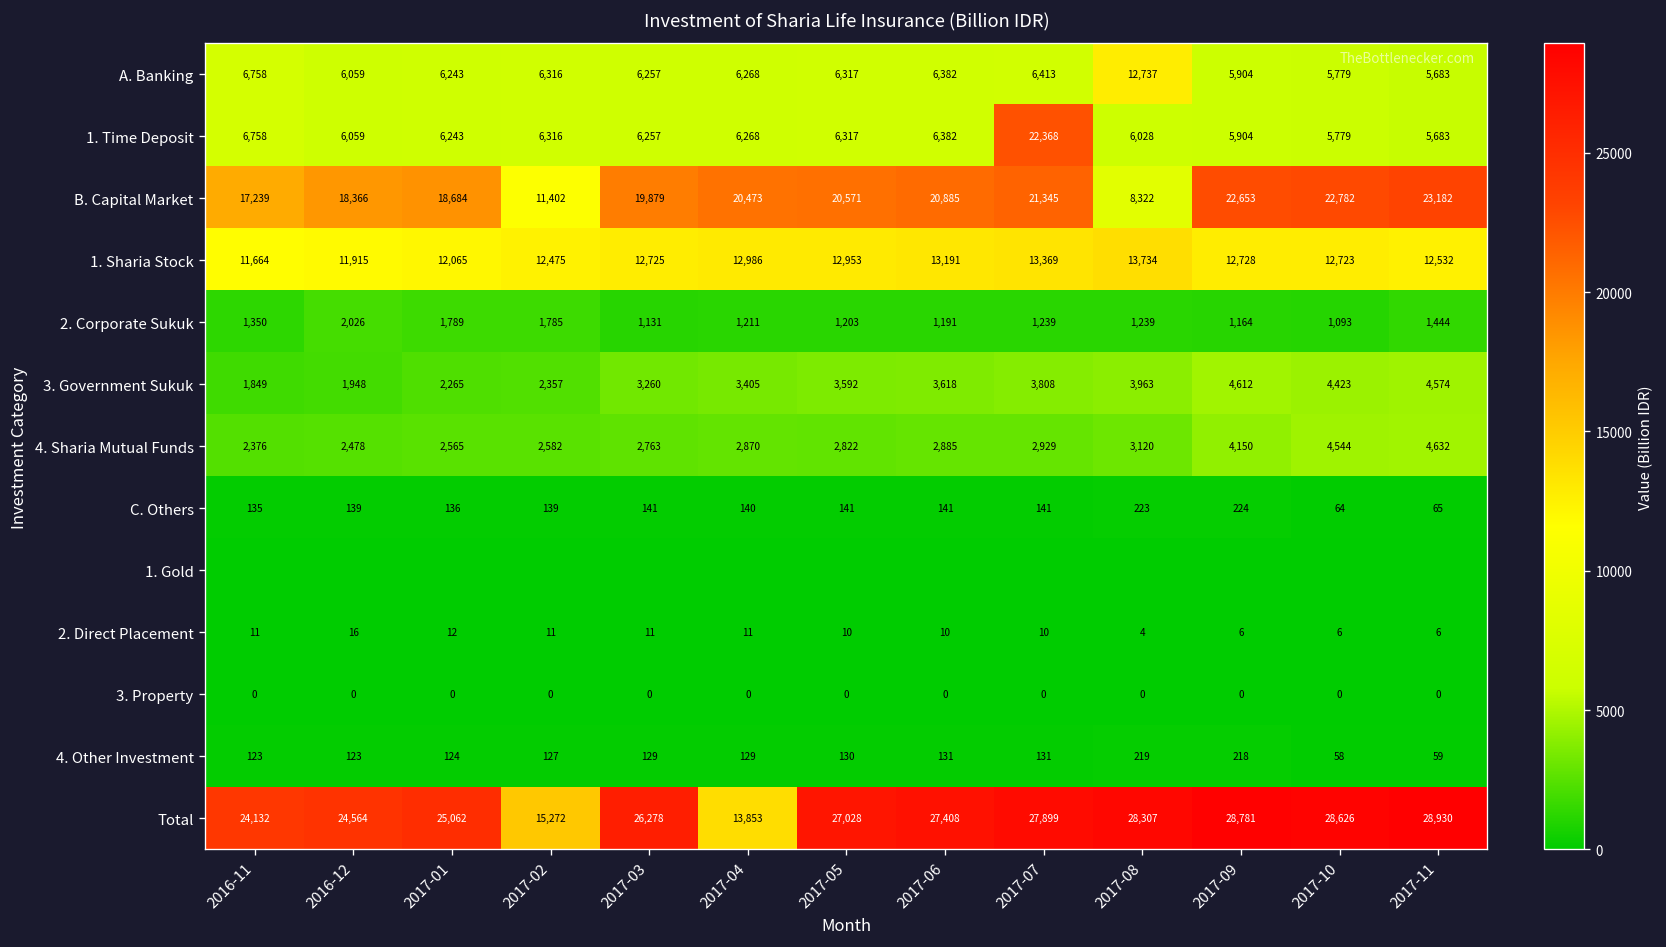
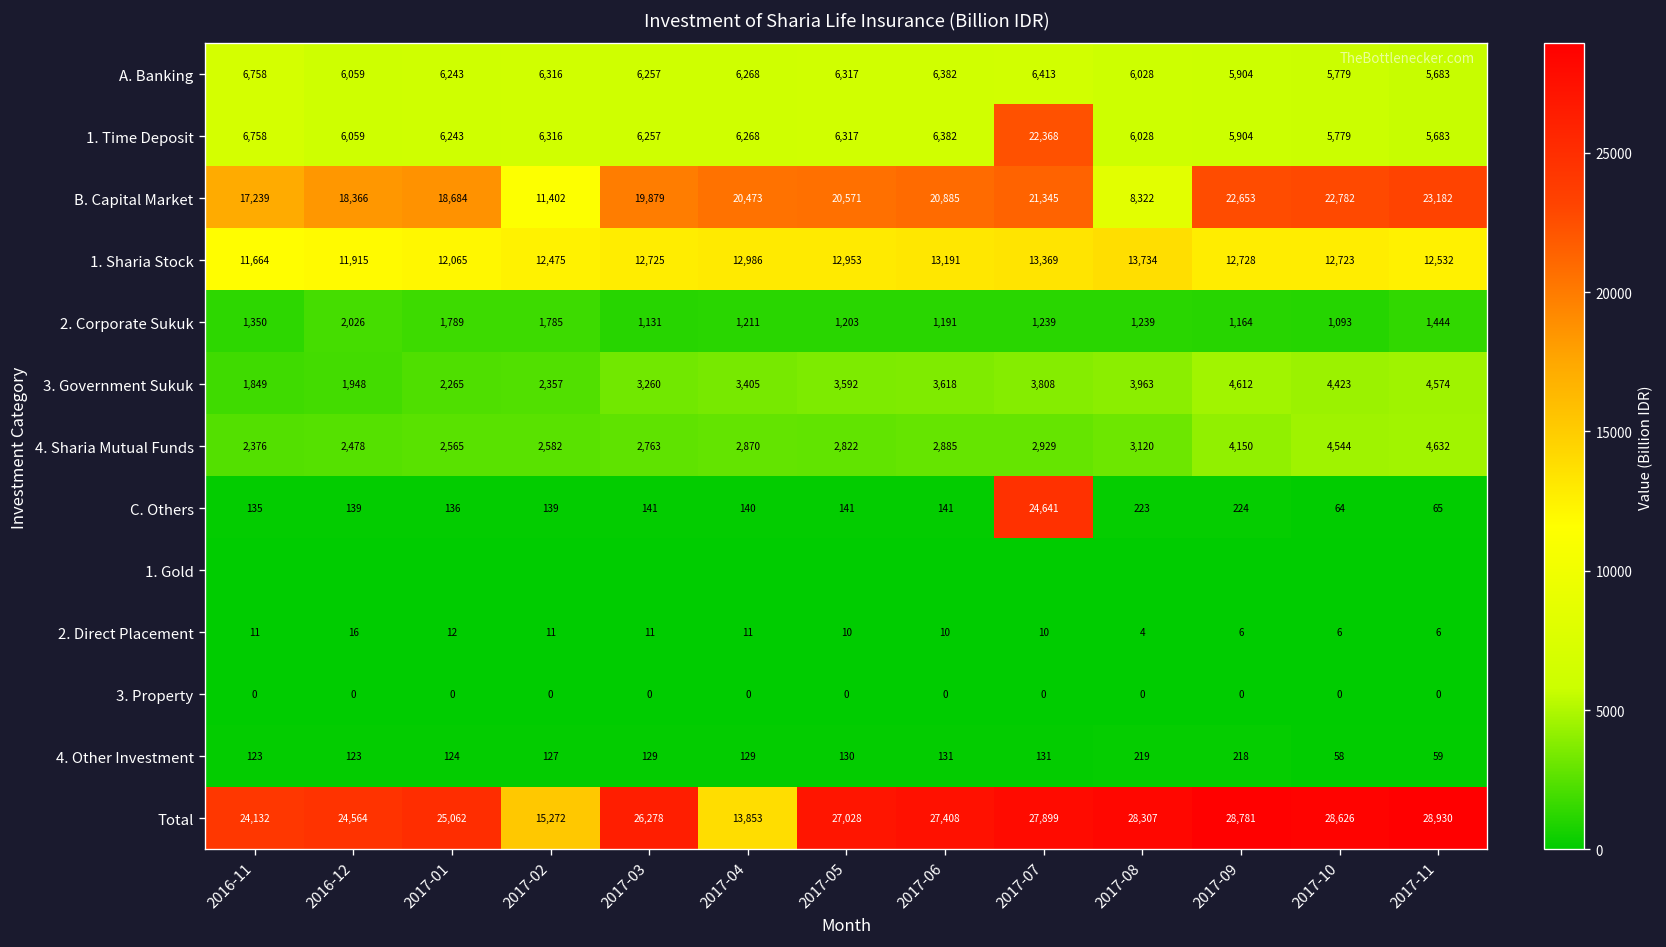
  {
    "A. Banking": {
      "2016-11": "6,758",
      "2016-12": "6,059",
      "2017-01": "6,243",
      "2017-02": "6,316",
      "2017-03": "6,257",
      "2017-04": "6,268",
      "2017-05": "6,317",
      "2017-06": "6,382",
      "2017-07": "6,413",
-     "2017-08": "12,737",
+     "2017-08": "6,028",
      "2017-09": "5,904",
      "2017-10": "5,779"
    },
    "1. Time Deposit": {
      "2016-11": "6,758",
      "2016-12": "6,059",
      "2017-01": "6,243",
      "2017-02": "6,316",
      "2017-03": "6,257",
      "2017-04": "6,268",
      "2017-05": "6,317",
      "2017-06": "6,382",
      "2017-07": "22,368",
      "2017-08": "6,028",
      "2017-09": "5,904",
      "2017-10": "5,779",
      "2017-11": "5,683"
    },
    "B. Capital Market": {
      "2016-11": "17,239",
      "2016-12": "18,366",
      "2017-01": "18,684",
      "2017-02": "11,402",
      "2017-03": "19,879",
      "2017-04": "20,473",
      "2017-05": "20,571",
      "2017-06": "20,885",
      "2017-07": "21,345",
      "2017-08": "8,322",
      "2017-09": "22,653",
      "2017-10": "22,782",
      "2017-11": "23,182"
    },
    "1. Sharia Stock": {
      "2016-11": "11,664",
      "2016-12": "11,915",
      "2017-01": "12,065",
      "2017-02": "12,475",
      "2017-03": "12,725",
      "2017-04": "12,986",
      "2017-05": "12,953",
      "2017-06": "13,191",
      "2017-07": "13,369",
      "2017-08": "13,734",
      "2017-09": "12,728",
      "2017-10": "12,723",
      "2017-11": "12,532"
    },
    "2. Corporate Sukuk": {
      "2016-11": "1,350",
      "2016-12": "2,026",
      "2017-01": "1,789",
      "2017-02": "1,785",
      "2017-03": "1,131",
      "2017-04": "1,211",
      "2017-05": "1,203",
      "2017-06": "1,191",
      "2017-07": "1,239",
      "2017-08": "1,239",
      "2017-09": "1,164",
      "2017-10": "1,093",
      "2017-11": "1,444"
    },
    "3. Government Sukuk": {
      "2016-11": "1,849",
      "2016-12": "1,948",
      "2017-01": "2,265",
      "2017-02": "2,357",
      "2017-03": "3,260",
      "2017-04": "3,405",
      "2017-05": "3,592",
      "2017-06": "3,618",
      "2017-07": "3,808",
      "2017-08": "3,963",
      "2017-09": "4,612",
      "2017-10": "4,423",
      "2017-11": "4,574"
    },
    "4. Sharia Mutual Funds": {
      "2016-11": "2,376",
      "2016-12": "2,478",
      "2017-01": "2,565",
      "2017-02": "2,582",
      "2017-03": "2,763",
      "2017-04": "2,870",
      "2017-05": "2,822",
      "2017-06": "2,885",
      "2017-07": "2,929",
      "2017-08": "3,120",
      "2017-09": "4,150",
      "2017-10": "4,544",
      "2017-11": "4,632"
    },
    "C. Others": {
      "2016-11": "135",
      "2016-12": "139",
      "2017-01": "136",
      "2017-02": "139",
      "2017-03": "141",
      "2017-04": "140",
      "2017-05": "141",
      "2017-06": "141",
-     "2017-07": "141",
+     "2017-07": "24,641",
      "2017-08": "223",
      "2017-09": "224",
      "2017-10": "64",
      "2017-11": "65"
    },
    "2. Direct Placement": {
      "2016-11": "11",
      "2016-12": "16",
      "2017-01": "12",
      "2017-02": "11",
      "2017-03": "11",
      "2017-04": "11",
      "2017-05": "10",
      "2017-06": "10",
      "2017-07": "10",
      "2017-08": "4",
      "2017-09": "6",
      "2017-10": "6",
      "2017-11": "6"
    },
    "3. Property": {
      "2016-11": "0",
      "2016-12": "0",
      "2017-01": "0",
      "2017-02": "0",
      "2017-03": "0",
      "2017-04": "0",
      "2017-05": "0",
      "2017-06": "0",
      "2017-07": "0",
      "2017-08": "0",
      "2017-09": "0",
      "2017-10": "0",
      "2017-11": "0"
    },
    "4. Other Investment": {
      "2016-11": "123",
      "2016-12": "123",
      "2017-01": "124",
      "2017-02": "127",
      "2017-03": "129",
      "2017-04": "129",
      "2017-05": "130",
      "2017-06": "131",
      "2017-07": "131",
      "2017-08": "219",
      "2017-09": "218",
      "2017-10": "58",
      "2017-11": "59"
    },
    "Total": {
      "2016-11": "24,132",
      "2016-12": "24,564",
      "2017-01": "25,062",
      "2017-02": "15,272",
      "2017-03": "26,278",
      "2017-04": "13,853",
      "2017-05": "27,028",
      "2017-06": "27,408",
      "2017-07": "27,899",
      "2017-08": "28,307",
      "2017-09": "28,781",
      "2017-10": "28,626",
      "2017-11": "28,930"
    }
  }
